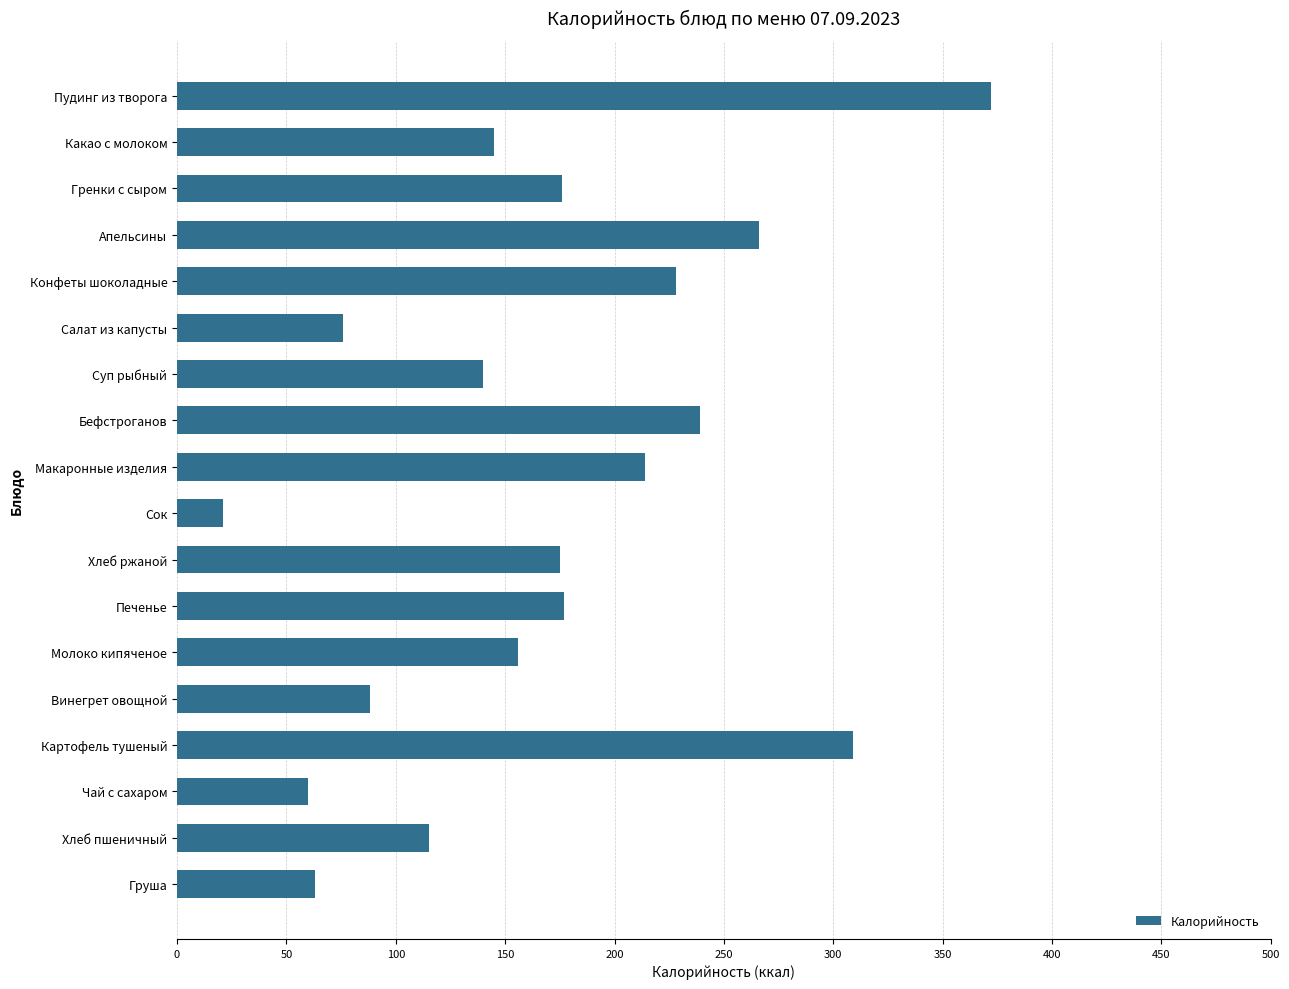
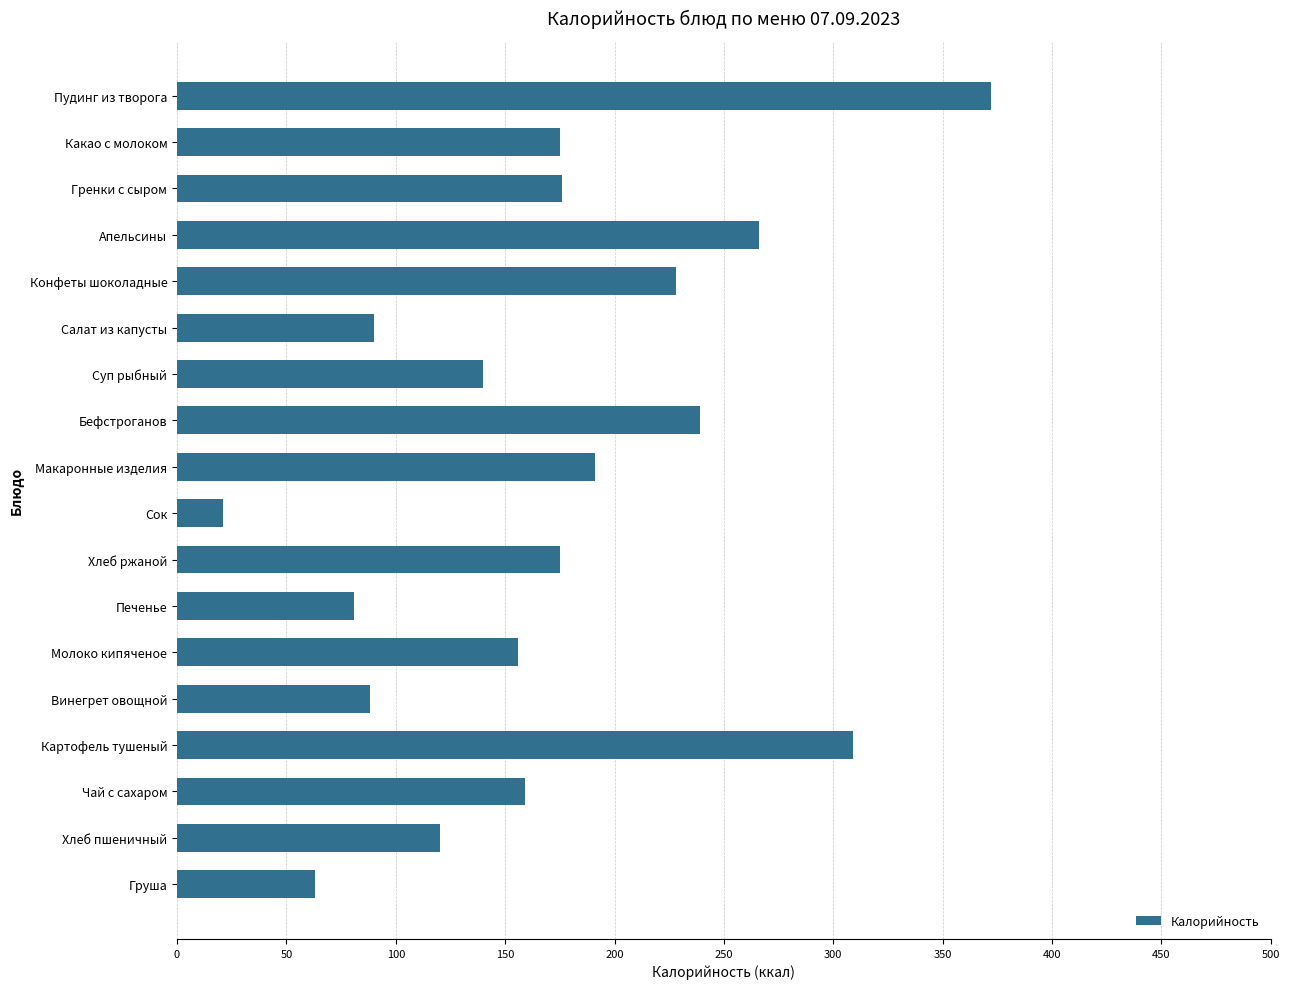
  {
    "Пудинг из творога": 372,
-   "Какао с молоком": 145,
+   "Какао с молоком": 175,
    "Гренки с сыром": 176,
    "Апельсины": 266,
    "Конфеты шоколадные": 228,
-   "Салат из капусты": 76,
+   "Салат из капусты": 90,
    "Суп рыбный": 140,
    "Бефстроганов": 239,
-   "Макаронные изделия": 214,
+   "Макаронные изделия": 191,
    "Сок": 21,
    "Хлеб ржаной": 175,
-   "Печенье": 177,
+   "Печенье": 81,
    "Молоко кипяченое": 156,
    "Винегрет овощной": 88,
    "Картофель тушеный": 309,
-   "Чай с сахаром": 60,
-   "Хлеб пшеничный": 115,
+   "Чай с сахаром": 159,
+   "Хлеб пшеничный": 120,
    "Груша": 63
  }
